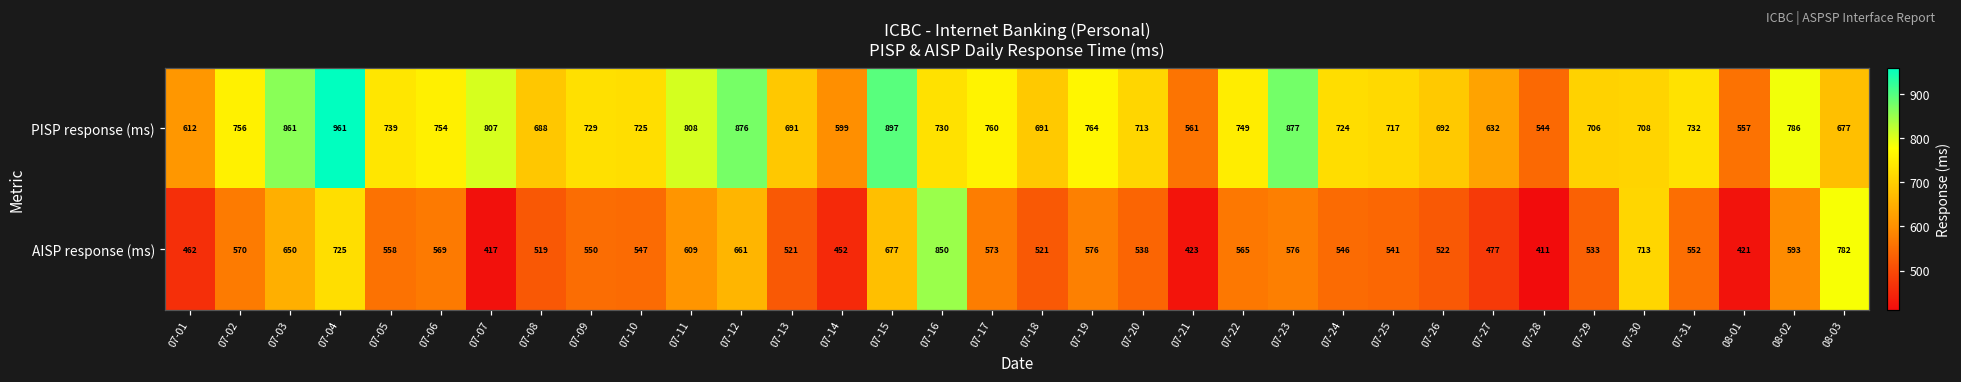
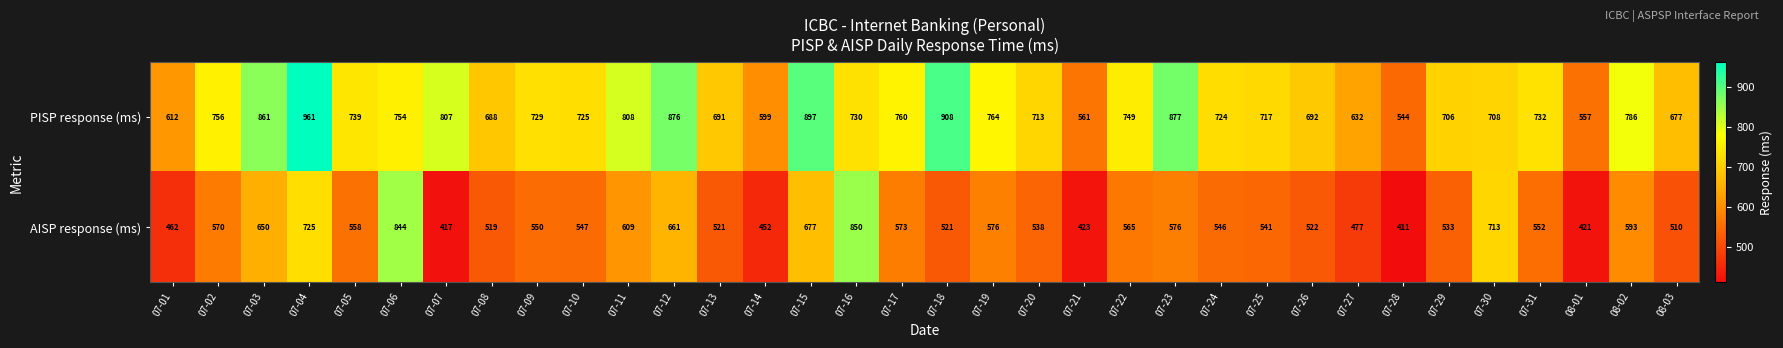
  {
    "PISP response (ms)": {
      "07-01": 612,
      "07-02": 756,
      "07-03": 861,
      "07-04": 961,
      "07-05": 739,
      "07-06": 754,
      "07-07": 807,
      "07-08": 688,
      "07-09": 729,
      "07-10": 725,
      "07-11": 808,
      "07-12": 876,
      "07-13": 691,
      "07-14": 599,
      "07-15": 897,
      "07-16": 730,
      "07-17": 760,
-     "07-18": 691,
+     "07-18": 908,
      "07-19": 764,
      "07-20": 713,
      "07-21": 561,
      "07-22": 749,
      "07-23": 877,
      "07-24": 724,
      "07-25": 717,
      "07-26": 692,
      "07-27": 632,
      "07-28": 544,
      "07-29": 706,
      "07-30": 708,
      "07-31": 732,
      "08-01": 557,
      "08-02": 786,
      "08-03": 677
    },
    "AISP response (ms)": {
      "07-01": 462,
      "07-02": 570,
      "07-03": 650,
      "07-04": 725,
      "07-05": 558,
-     "07-06": 569,
+     "07-06": 844,
      "07-07": 417,
      "07-08": 519,
      "07-09": 550,
      "07-10": 547,
      "07-11": 609,
      "07-12": 661,
      "07-13": 521,
      "07-14": 452,
      "07-15": 677,
      "07-16": 850,
      "07-17": 573,
      "07-18": 521,
      "07-19": 576,
      "07-20": 538,
      "07-21": 423,
      "07-22": 565,
      "07-23": 576,
      "07-24": 546,
      "07-25": 541,
      "07-26": 522,
      "07-27": 477,
      "07-28": 411,
      "07-29": 533,
      "07-30": 713,
      "07-31": 552,
      "08-01": 421,
      "08-02": 593,
-     "08-03": 782
+     "08-03": 510
    }
  }
